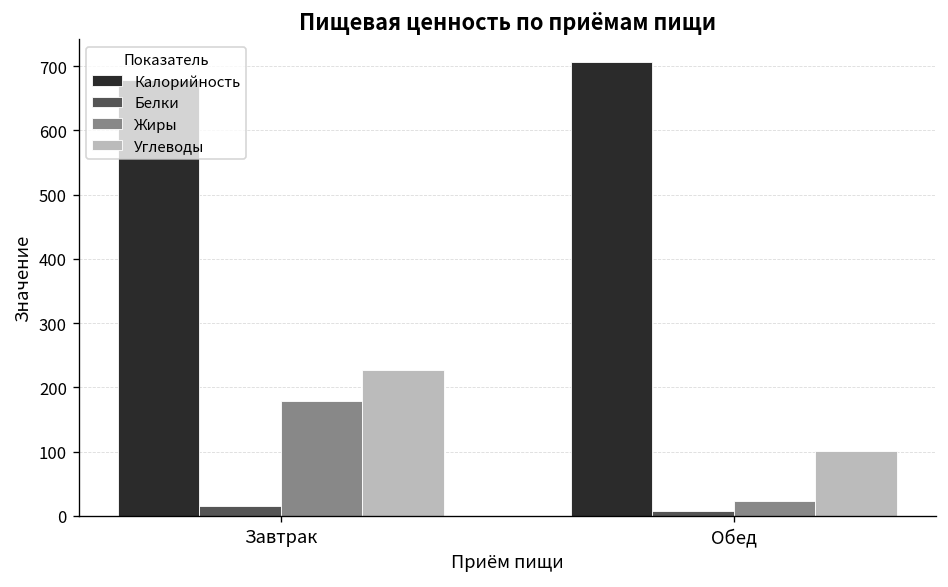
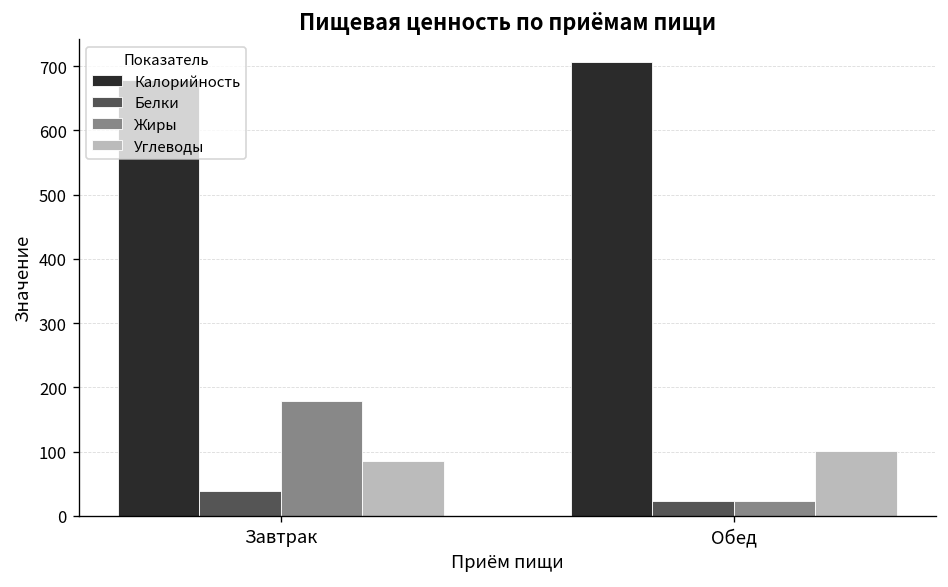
  {
    "Калорийность": {
      "Обед": 710
    },
    "Белки": {
-     "Завтрак": 20,
-     "Обед": 10
+     "Завтрак": 40,
+     "Обед": 20
    },
    "Жиры": {
      "Завтрак": 180,
      "Обед": 20
    },
    "Углеводы": {
-     "Завтрак": 230,
+     "Завтрак": 80,
      "Обед": 100
    }
  }
